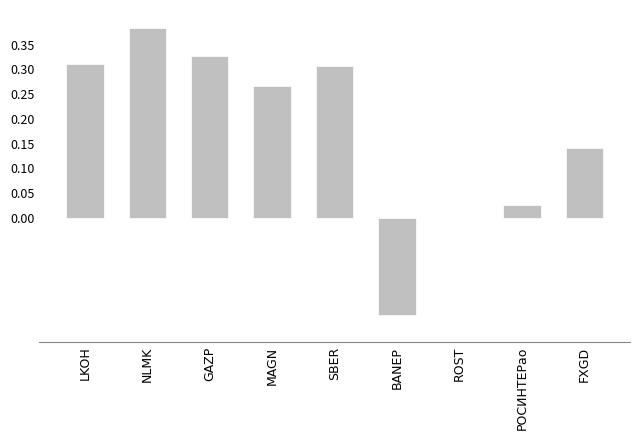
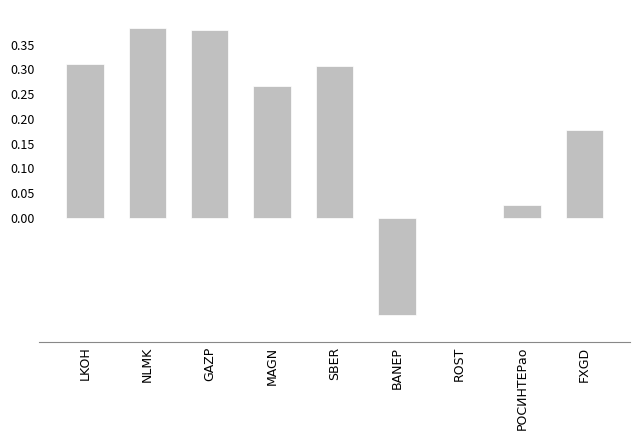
  {
    "LKOH": 0.31,
    "NLMK": 0.38,
-   "GAZP": 0.33,
+   "GAZP": 0.38,
    "MAGN": 0.27,
    "SBER": 0.31,
    "BANEP": -0.20,
    "ROST": 0.00,
    "РОСИНТЕРао": 0.03,
-   "FXGD": 0.14
+   "FXGD": 0.18
  }
